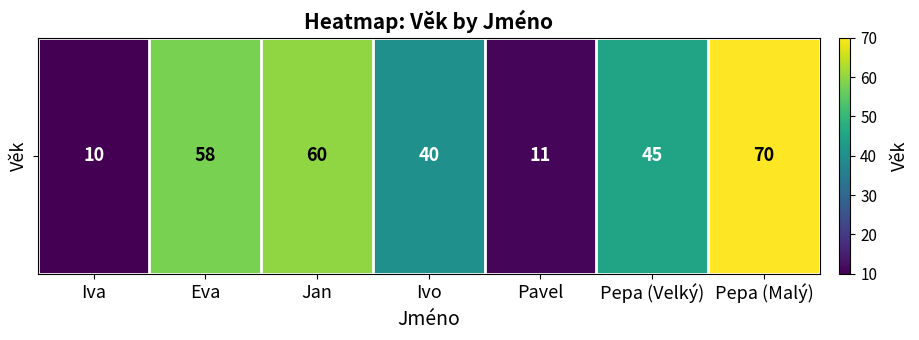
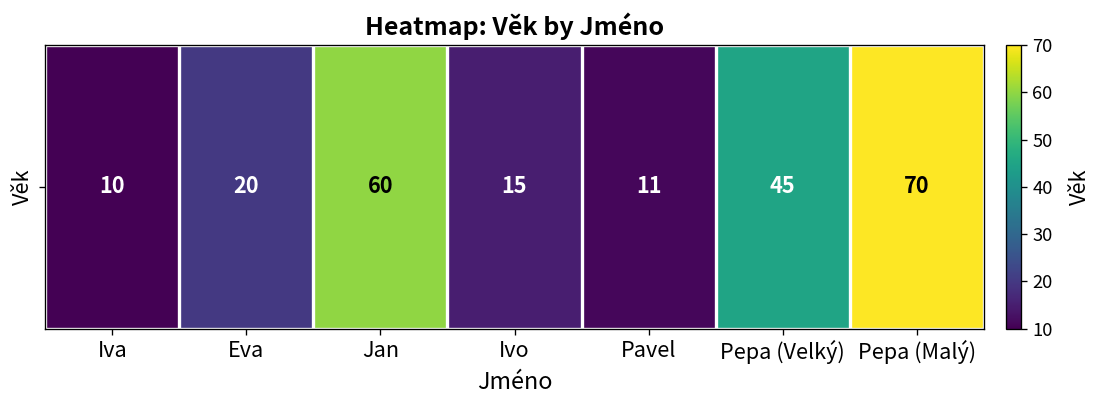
  {
    "Věk": {
      "Iva": 10,
-     "Eva": 58,
+     "Eva": 20,
      "Jan": 60,
-     "Ivo": 40,
+     "Ivo": 15,
      "Pavel": 11,
      "Pepa (Velký)": 45,
      "Pepa (Malý)": 70
    }
  }
